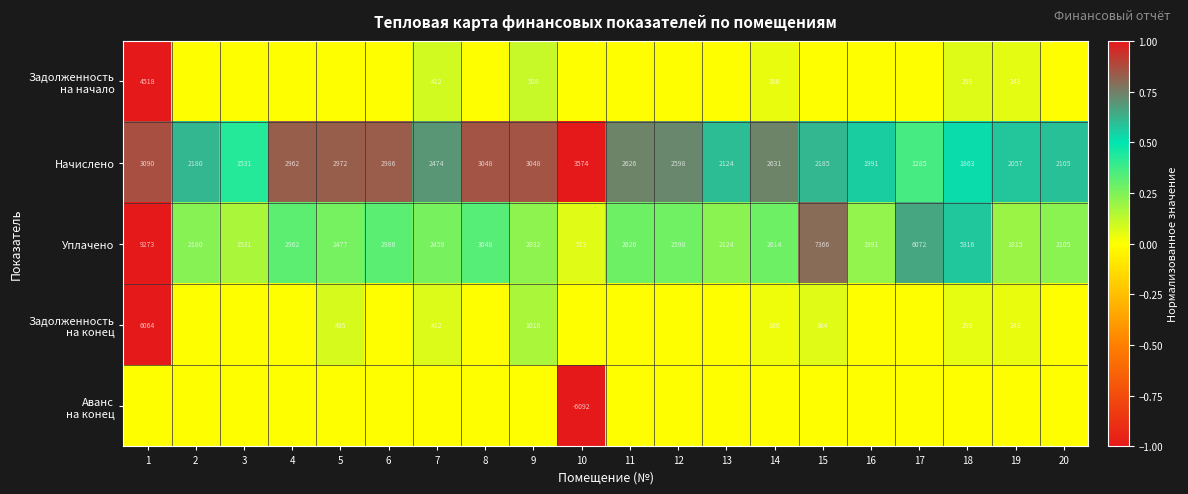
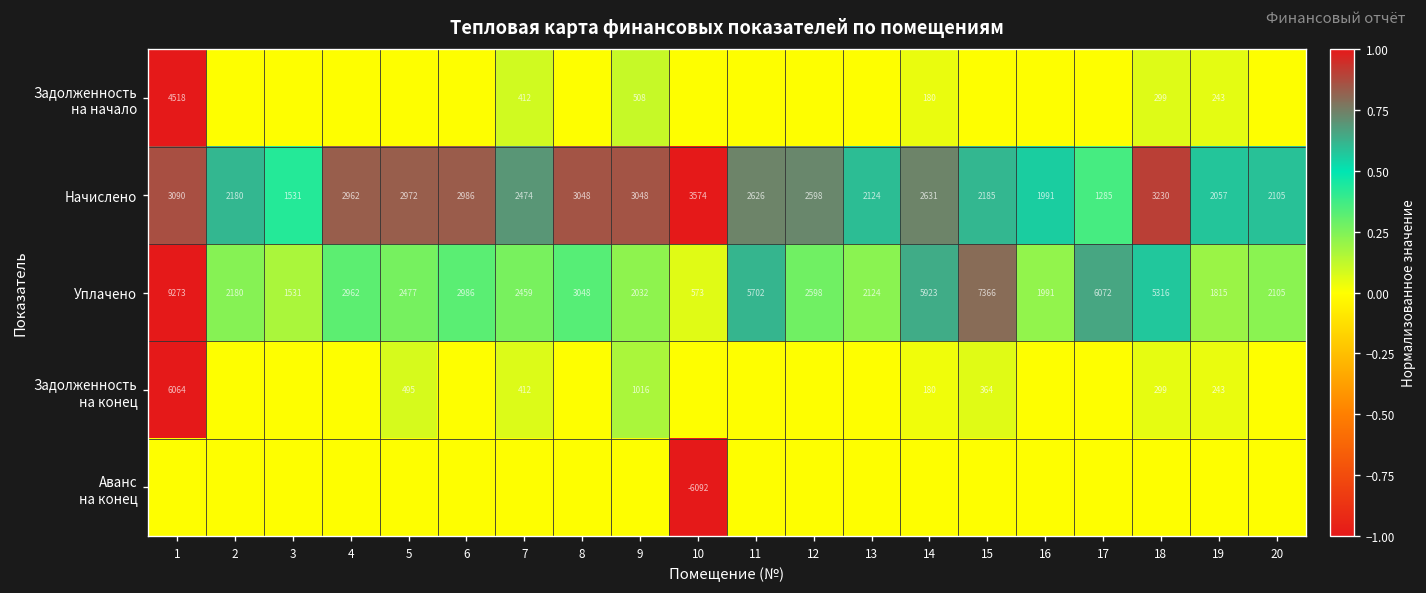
  {
    "Задолженность на начало": {
      "1": 4518,
      "7": 412,
      "9": 508,
      "14": 180,
      "18": 299,
      "19": 243
    },
    "Начислено": {
      "1": 3090,
      "2": 2180,
      "3": 1531,
      "4": 2962,
      "5": 2972,
      "6": 2986,
      "7": 2474,
      "8": 3048,
      "9": 3048,
      "10": 3574,
      "11": 2626,
      "12": 2598,
      "13": 2124,
      "14": 2631,
      "15": 2185,
      "16": 1991,
      "17": 1285,
-     "18": 1863,
+     "18": 3230,
      "19": 2057,
      "20": 2105
    },
    "Уплачено": {
      "1": 9273,
      "2": 2180,
      "3": 1531,
      "4": 2962,
      "5": 2477,
      "6": 2986,
      "7": 2459,
      "8": 3048,
      "9": 2032,
      "10": 573,
-     "11": 2626,
+     "11": 5702,
      "12": 2598,
      "13": 2124,
-     "14": 2614,
+     "14": 5923,
      "15": 7366,
      "16": 1991,
      "17": 6072,
      "18": 5316,
      "19": 1815,
      "20": 2105
    },
    "Задолженность на конец": {
      "1": 6064,
      "5": 495,
      "7": 412,
      "9": 1016,
      "14": 180,
      "15": 364,
      "18": 299,
      "19": 243
    },
    "Аванс на конец": {
      "10": -6092
    }
  }
